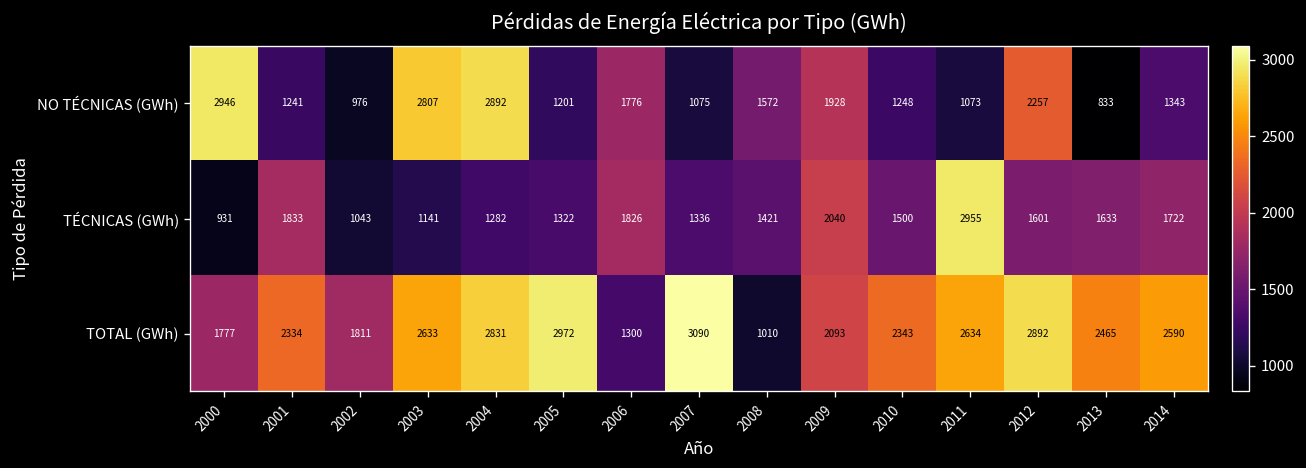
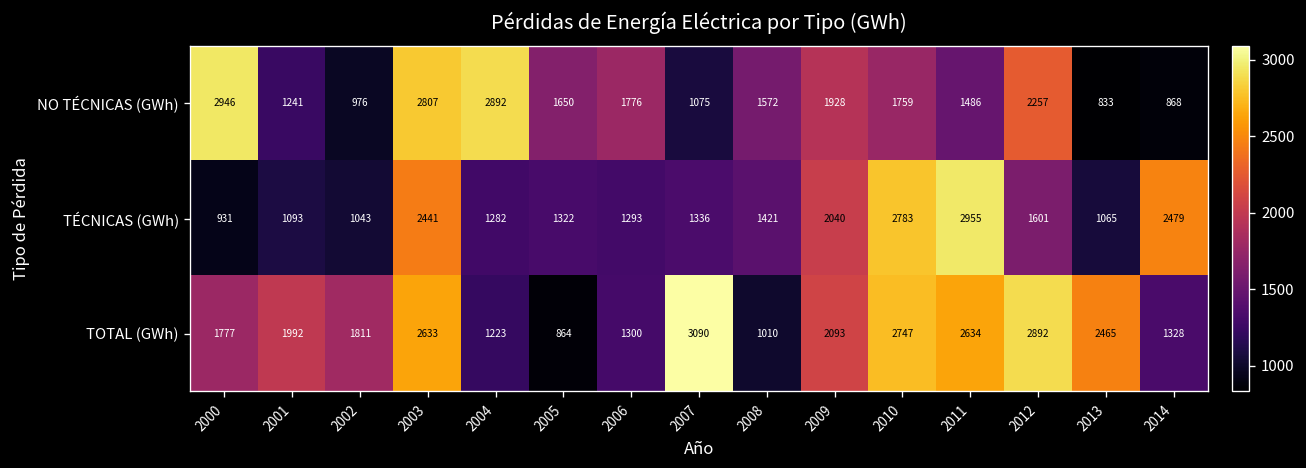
  {
    "NO TÉCNICAS (GWh)": {
      "2000": 2946,
      "2001": 1241,
      "2002": 976,
      "2003": 2807,
      "2004": 2892,
-     "2005": 1201,
+     "2005": 1650,
      "2006": 1776,
      "2007": 1075,
      "2008": 1572,
      "2009": 1928,
-     "2010": 1248,
-     "2011": 1073,
+     "2010": 1759,
+     "2011": 1486,
      "2012": 2257,
      "2013": 833,
-     "2014": 1343
+     "2014": 868
    },
    "TÉCNICAS (GWh)": {
      "2000": 931,
-     "2001": 1833,
+     "2001": 1093,
      "2002": 1043,
-     "2003": 1141,
+     "2003": 2441,
      "2004": 1282,
      "2005": 1322,
-     "2006": 1826,
+     "2006": 1293,
      "2007": 1336,
      "2008": 1421,
      "2009": 2040,
-     "2010": 1500,
+     "2010": 2783,
      "2011": 2955,
      "2012": 1601,
-     "2013": 1633,
-     "2014": 1722
+     "2013": 1065,
+     "2014": 2479
    },
    "TOTAL (GWh)": {
      "2000": 1777,
-     "2001": 2334,
+     "2001": 1992,
      "2002": 1811,
      "2003": 2633,
-     "2004": 2831,
-     "2005": 2972,
+     "2004": 1223,
+     "2005": 864,
      "2006": 1300,
      "2007": 3090,
      "2008": 1010,
      "2009": 2093,
-     "2010": 2343,
+     "2010": 2747,
      "2011": 2634,
      "2012": 2892,
      "2013": 2465,
-     "2014": 2590
+     "2014": 1328
    }
  }
